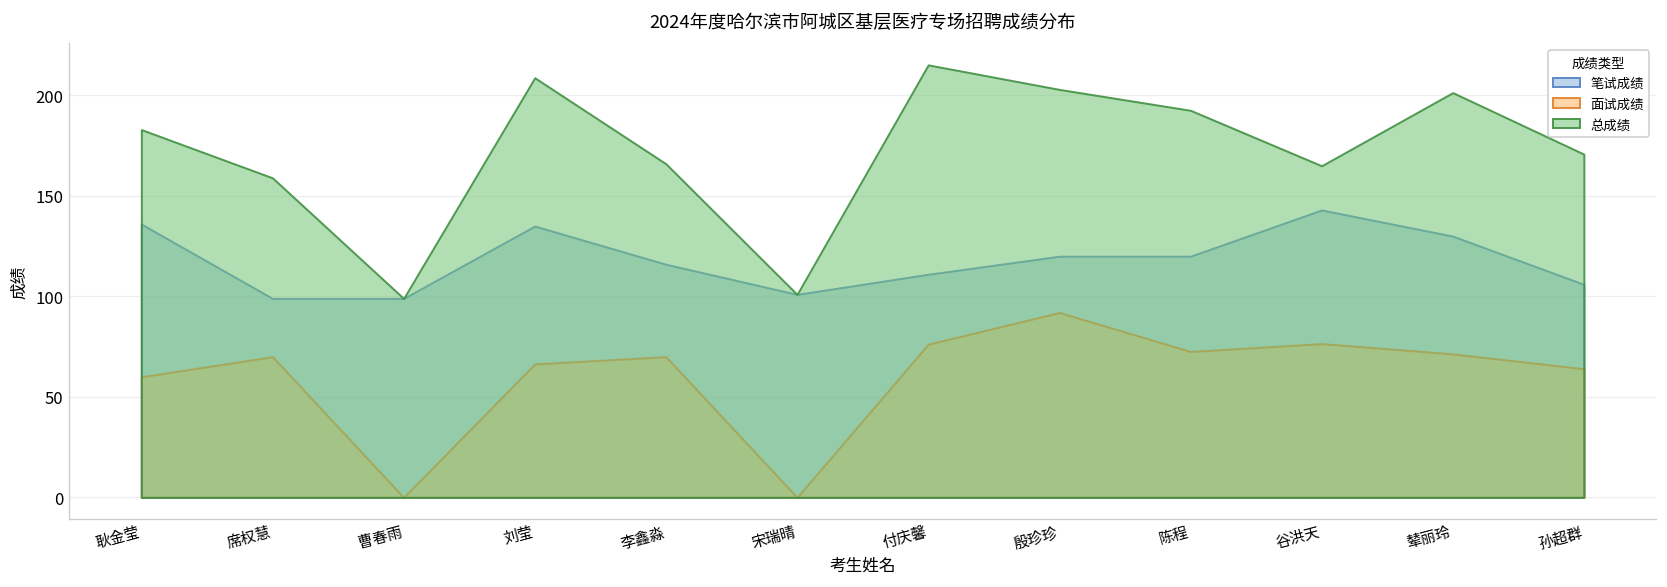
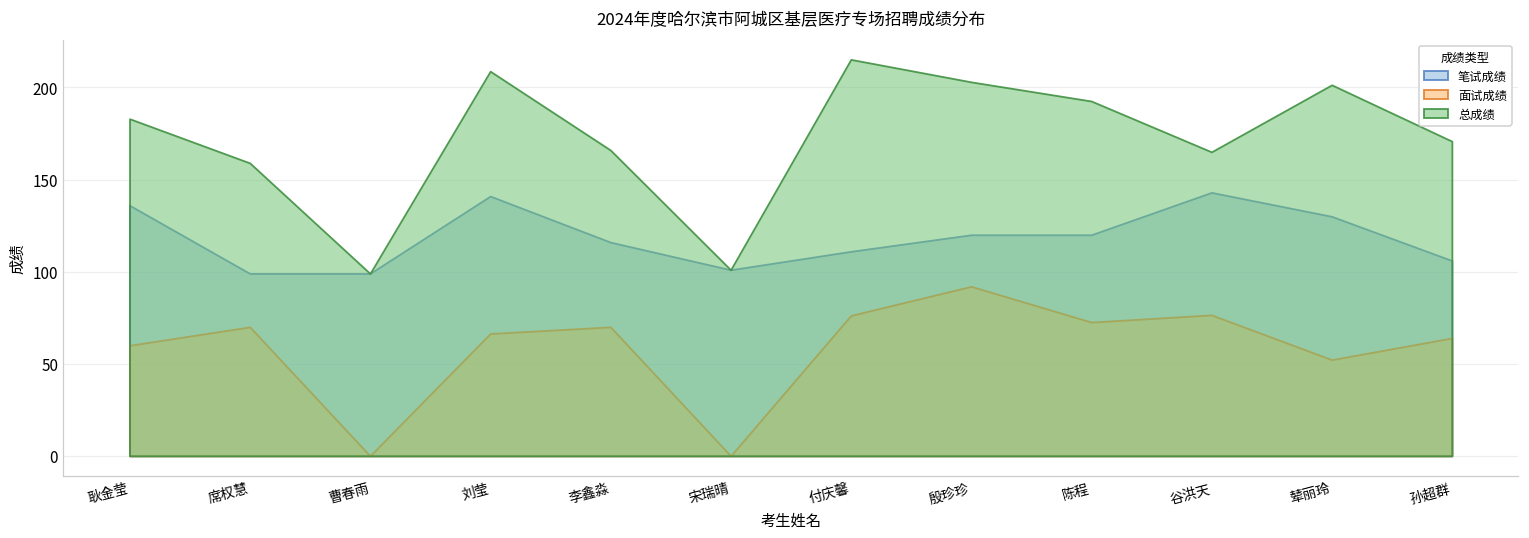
  {
    "笔试成绩": {
      "耿金莹": 136,
      "席权慧": 99,
-     "刘莹": 135,
+     "刘莹": 141,
      "李鑫淼": 116,
      "付庆馨": 111,
      "殷珍珍": 120,
      "陈程": 120,
      "谷洪天": 143,
      "辇丽玲": 130,
      "孙超群": 106
    },
    "面试成绩": {
      "耿金莹": 60,
      "席权慧": 70,
      "曹春雨": 0,
      "刘莹": 66,
      "李鑫淼": 70,
      "宋瑞晴": 0,
      "付庆馨": 76,
      "殷珍珍": 92,
      "陈程": 73,
      "谷洪天": 77,
-     "辇丽玲": 71,
+     "辇丽玲": 52,
      "孙超群": 64
    },
    "总成绩": {
      "耿金莹": 183,
      "席权慧": 159,
      "刘莹": 209,
      "李鑫淼": 166,
      "付庆馨": 215,
      "殷珍珍": 203,
      "陈程": 193,
      "谷洪天": 165,
      "辇丽玲": 201,
      "孙超群": 171
    }
  }
